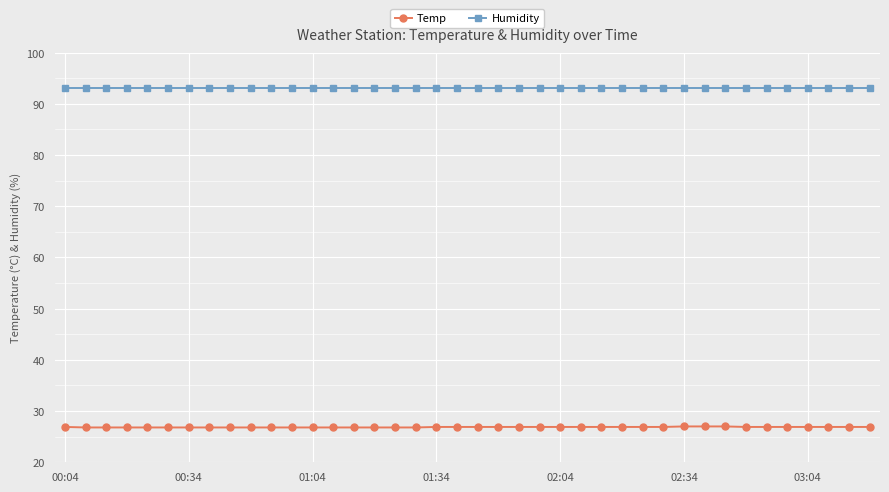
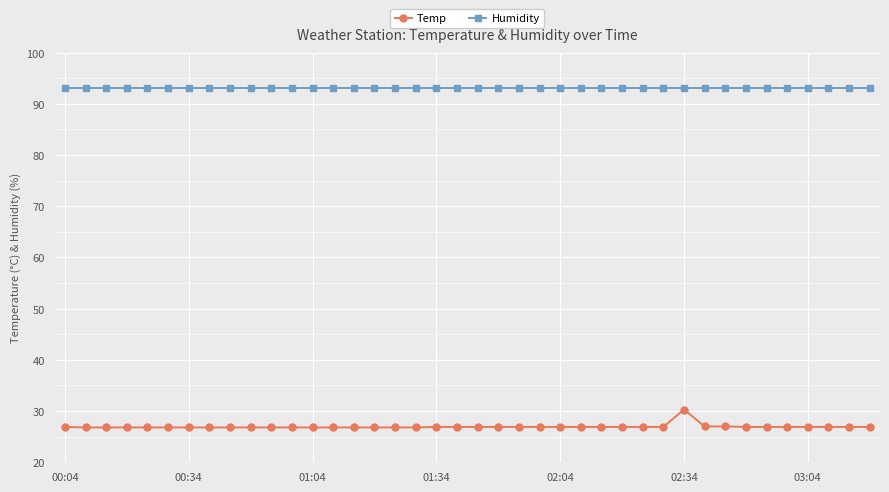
  {
    "Temp": {
      "00:04": 27,
      "00:34": 27,
      "01:04": 27,
      "01:34": 27,
      "02:04": 27,
-     "02:34": 27,
+     "02:34": 30,
      "03:04": 27
    },
    "Humidity": {
      "00:04": 93,
      "00:34": 93,
      "01:04": 93,
      "01:34": 93,
      "02:04": 93,
      "02:34": 93,
      "03:04": 93
    }
  }
